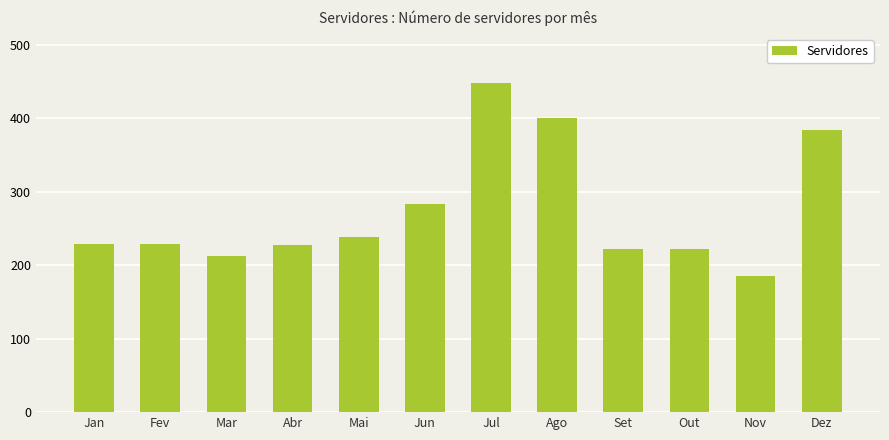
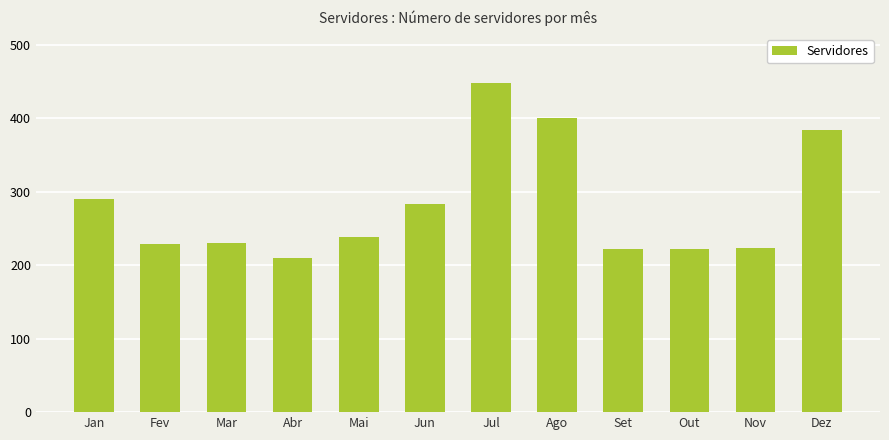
  {
-   "Jan": 230,
+   "Jan": 290,
    "Fev": 230,
-   "Mar": 210,
-   "Abr": 230,
+   "Mar": 230,
+   "Abr": 210,
    "Mai": 240,
    "Jun": 280,
    "Jul": 450,
    "Ago": 400,
    "Set": 220,
    "Out": 220,
-   "Nov": 190,
+   "Nov": 220,
    "Dez": 380
  }
